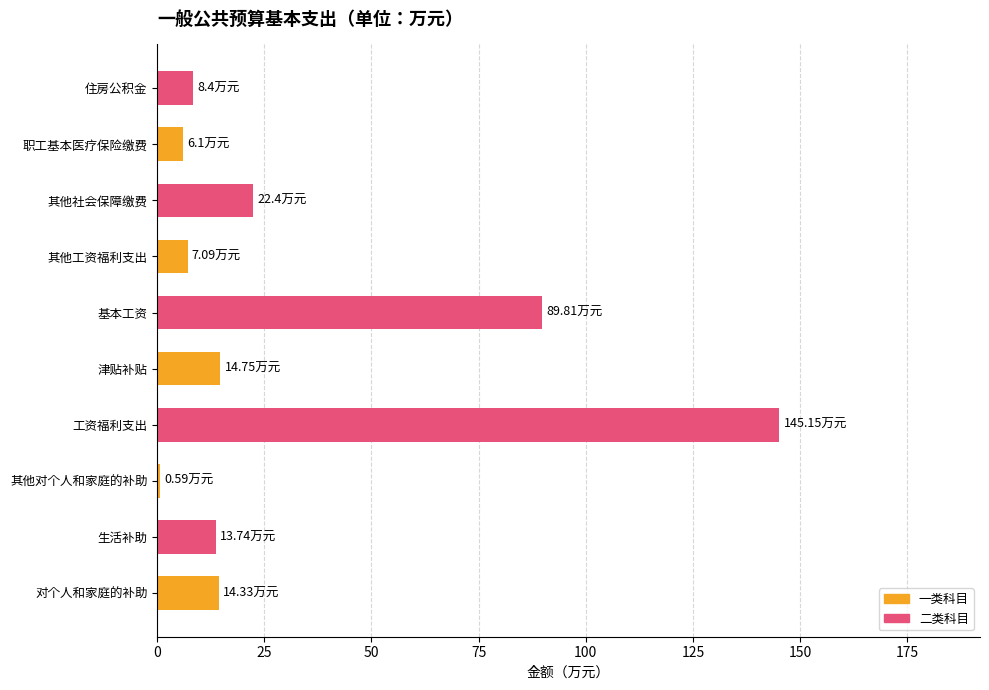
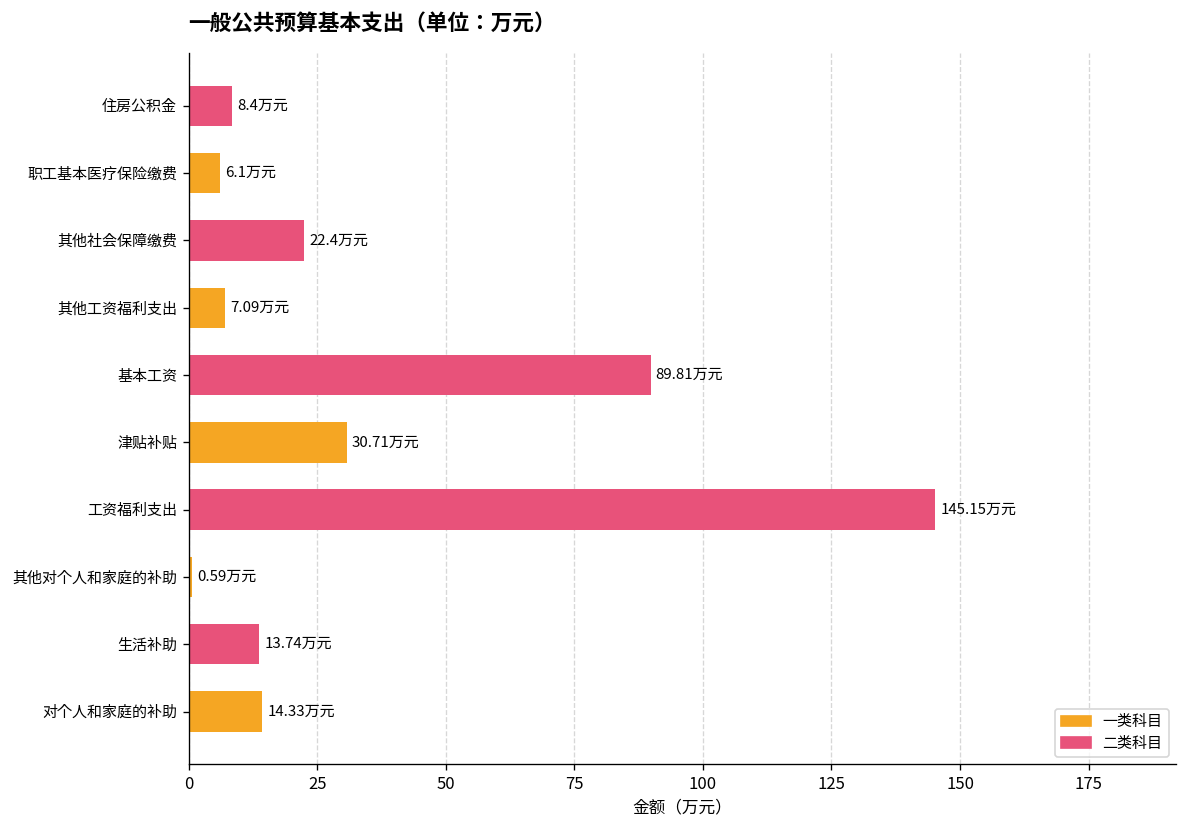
  {
    "住房公积金": 8.4,
    "职工基本医疗保险缴费": 6.1,
    "其他社会保障缴费": 22.4,
    "其他工资福利支出": 7.09,
    "基本工资": 89.81,
-   "津贴补贴": 14.75,
+   "津贴补贴": 30.71,
    "工资福利支出": 145.15,
    "其他对个人和家庭的补助": 0.59,
    "生活补助": 13.74,
    "对个人和家庭的补助": 14.33
  }
